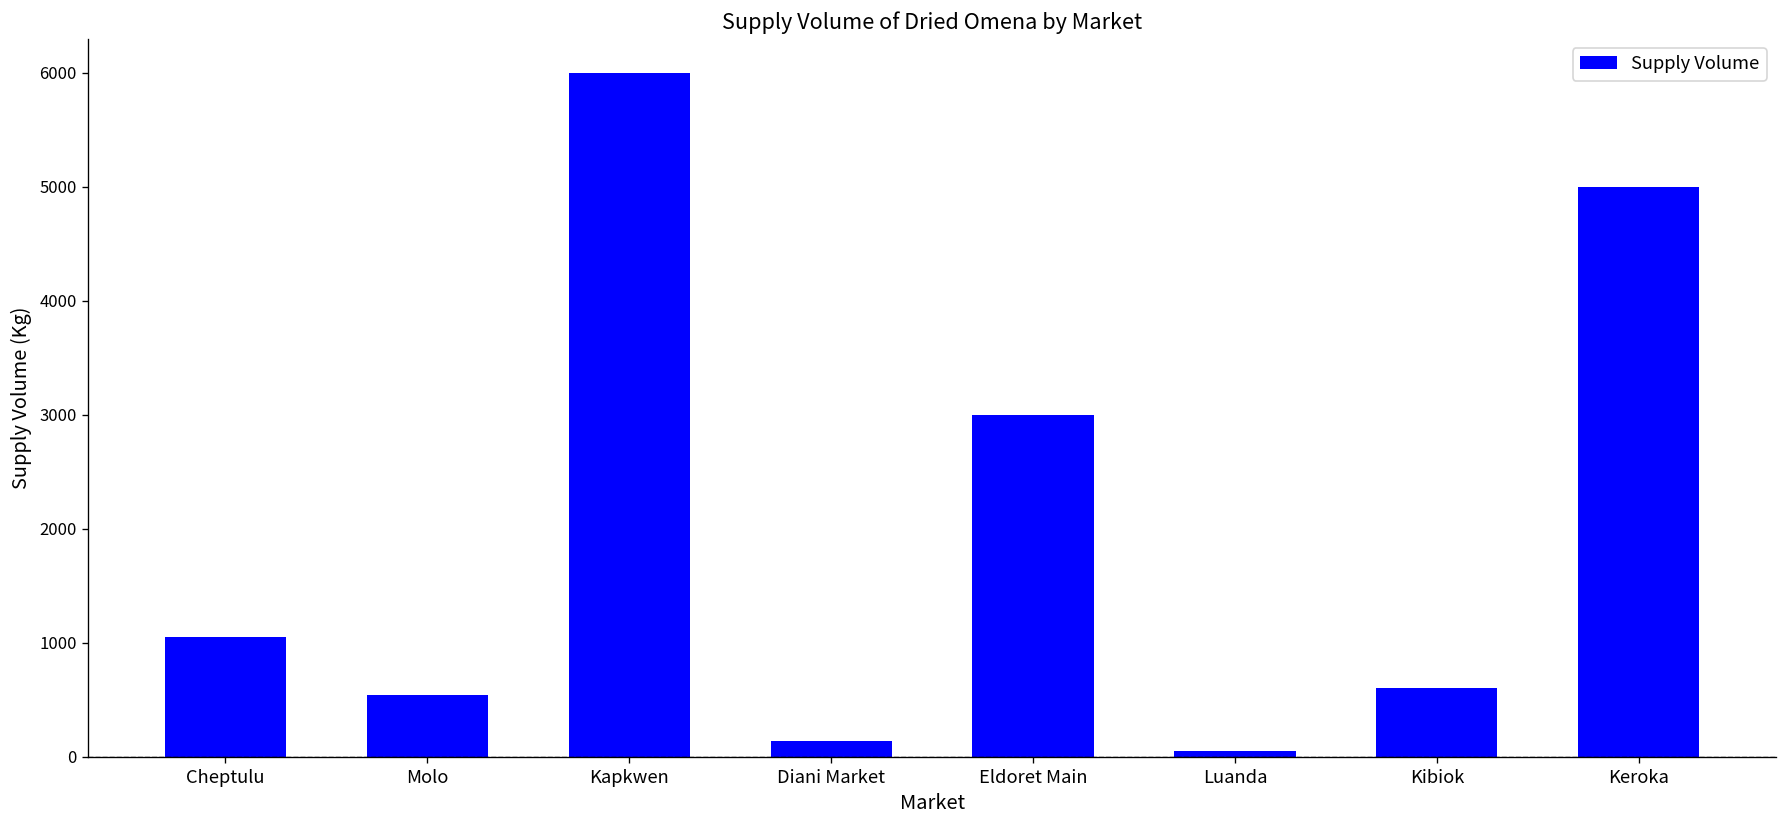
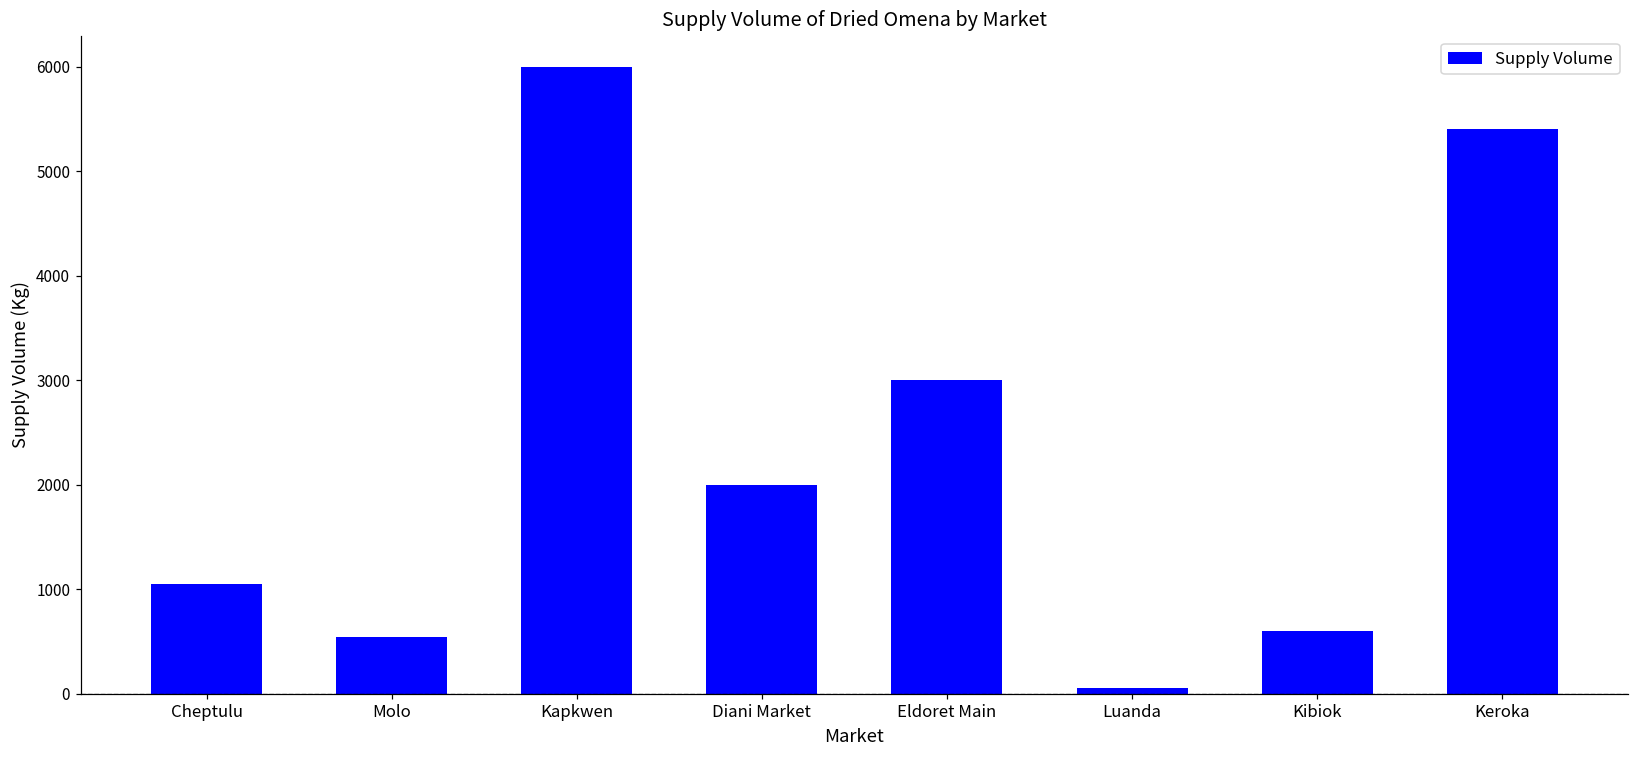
  {
    "Cheptulu": 1100,
    "Molo": 500,
    "Kapkwen": 6000,
-   "Diani Market": 100,
+   "Diani Market": 2000,
    "Eldoret Main": 3000,
    "Luanda": 100,
    "Kibiok": 600,
-   "Keroka": 5000
+   "Keroka": 5400
  }
